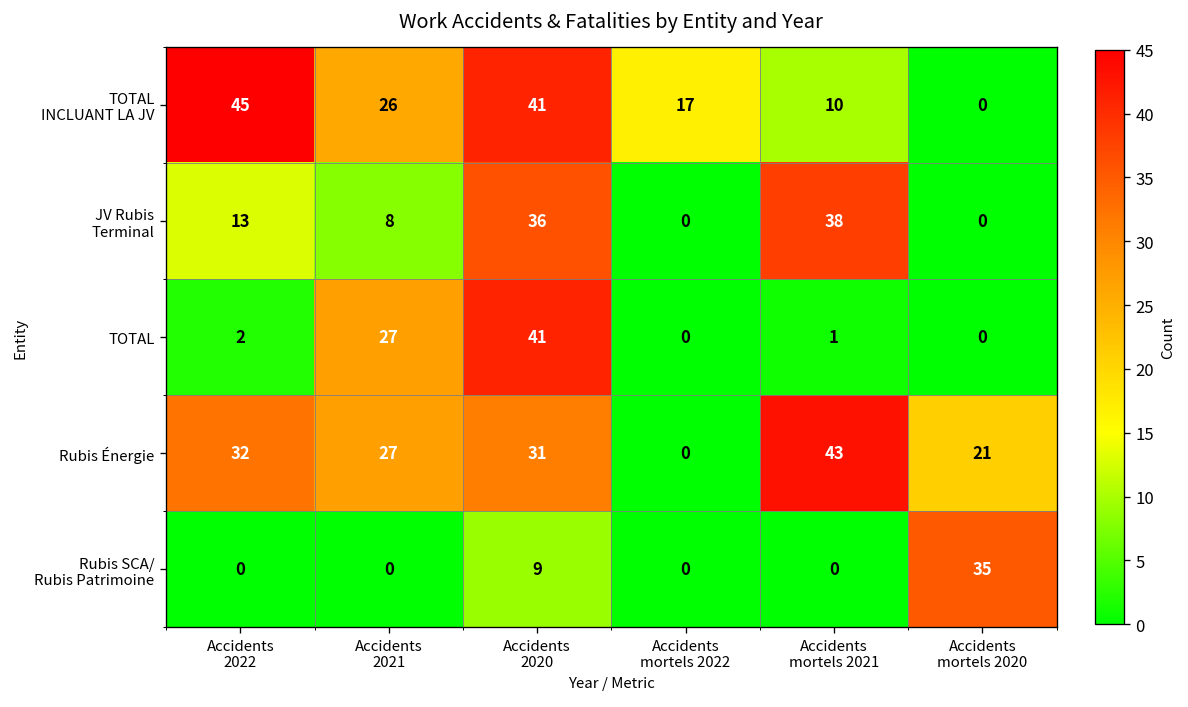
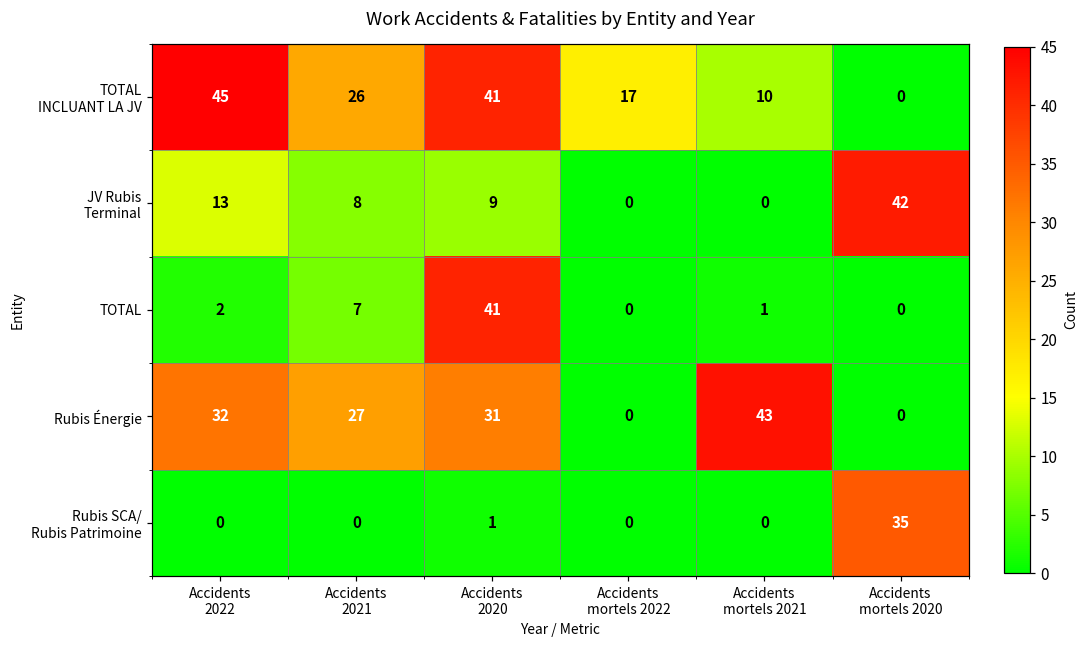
  {
    "TOTAL INCLUANT LA JV": {
      "Accidents 2022": 45,
      "Accidents 2021": 26,
      "Accidents 2020": 41,
      "Accidents mortels 2022": 17,
      "Accidents mortels 2021": 10,
      "Accidents mortels 2020": 0
    },
    "JV Rubis Terminal": {
      "Accidents 2022": 13,
      "Accidents 2021": 8,
-     "Accidents 2020": 36,
+     "Accidents 2020": 9,
      "Accidents mortels 2022": 0,
-     "Accidents mortels 2021": 38,
-     "Accidents mortels 2020": 0
+     "Accidents mortels 2021": 0,
+     "Accidents mortels 2020": 42
    },
    "TOTAL": {
      "Accidents 2022": 2,
-     "Accidents 2021": 27,
+     "Accidents 2021": 7,
      "Accidents 2020": 41,
      "Accidents mortels 2022": 0,
      "Accidents mortels 2021": 1,
      "Accidents mortels 2020": 0
    },
    "Rubis Énergie": {
      "Accidents 2022": 32,
      "Accidents 2021": 27,
      "Accidents 2020": 31,
      "Accidents mortels 2022": 0,
      "Accidents mortels 2021": 43,
-     "Accidents mortels 2020": 21
+     "Accidents mortels 2020": 0
    },
    "Rubis SCA/ Rubis Patrimoine": {
      "Accidents 2022": 0,
      "Accidents 2021": 0,
-     "Accidents 2020": 9,
+     "Accidents 2020": 1,
      "Accidents mortels 2022": 0,
      "Accidents mortels 2021": 0,
      "Accidents mortels 2020": 35
    }
  }
